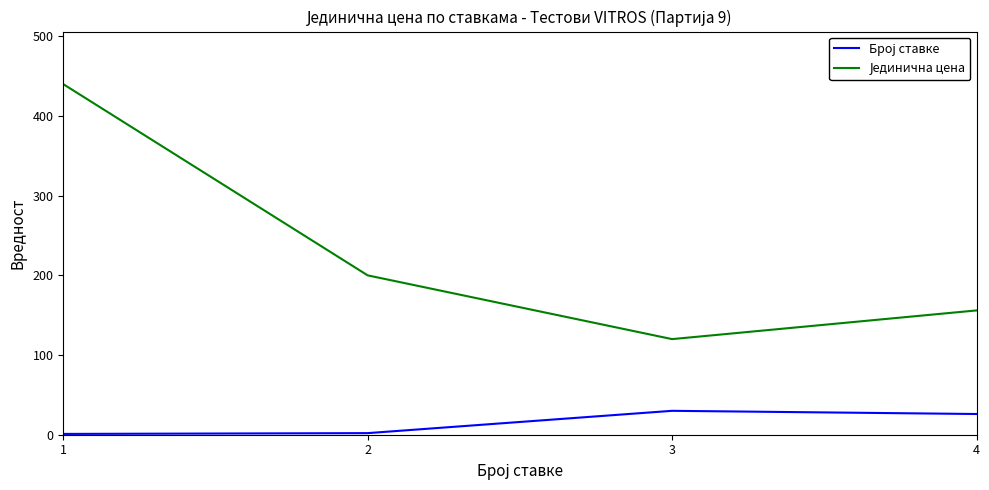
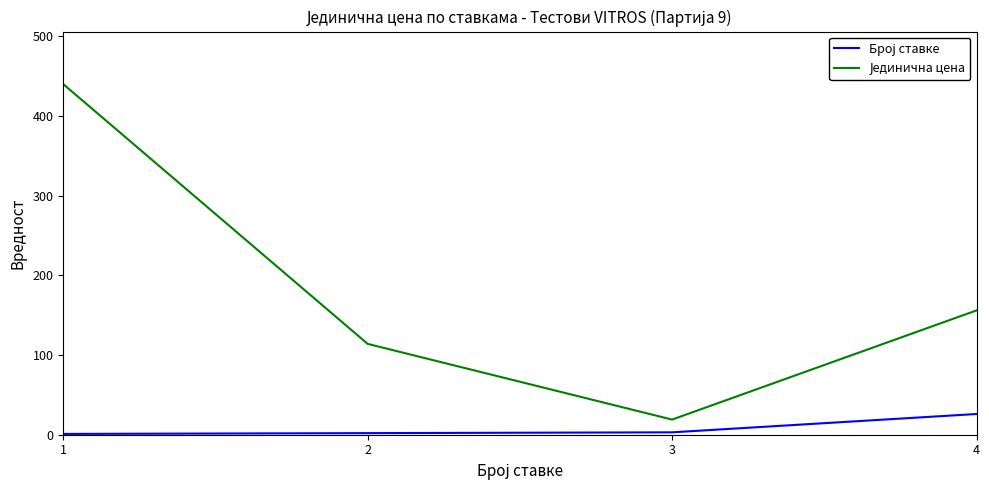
  {
    "Број ставке": {
      "1": 0,
      "2": 0,
-     "3": 30,
+     "3": 0,
      "4": 30
    },
    "Јединична цена": {
      "1": 440,
-     "2": 200,
-     "3": 120,
+     "2": 110,
+     "3": 20,
      "4": 160
    }
  }
